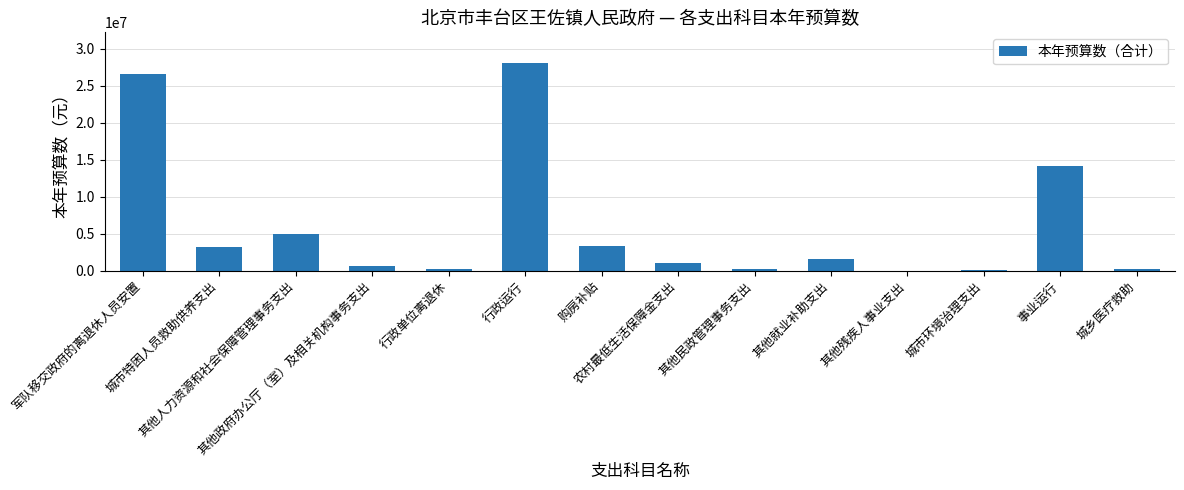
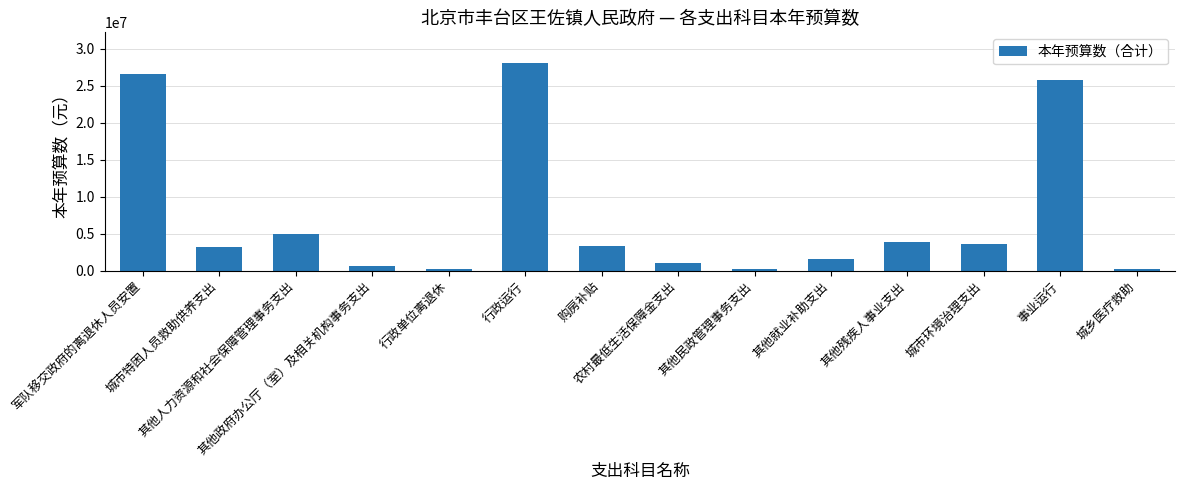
  {
    "军队移交政府的离退休人员安置": 27000000,
    "城市特困人员救助供养支出": 3000000,
    "其他人力资源和社会保障管理事务支出": 5000000,
    "其他政府办公厅（室）及相关机构事务支出": 1000000,
    "行政运行": 28000000,
    "购房补贴": 3000000,
    "农村最低生活保障金支出": 1000000,
    "其他就业补助支出": 2000000,
-   "其他残疾人事业支出": 0,
-   "城市环境治理支出": 0,
-   "事业运行": 14000000
+   "其他残疾人事业支出": 4000000,
+   "城市环境治理支出": 4000000,
+   "事业运行": 26000000
  }
